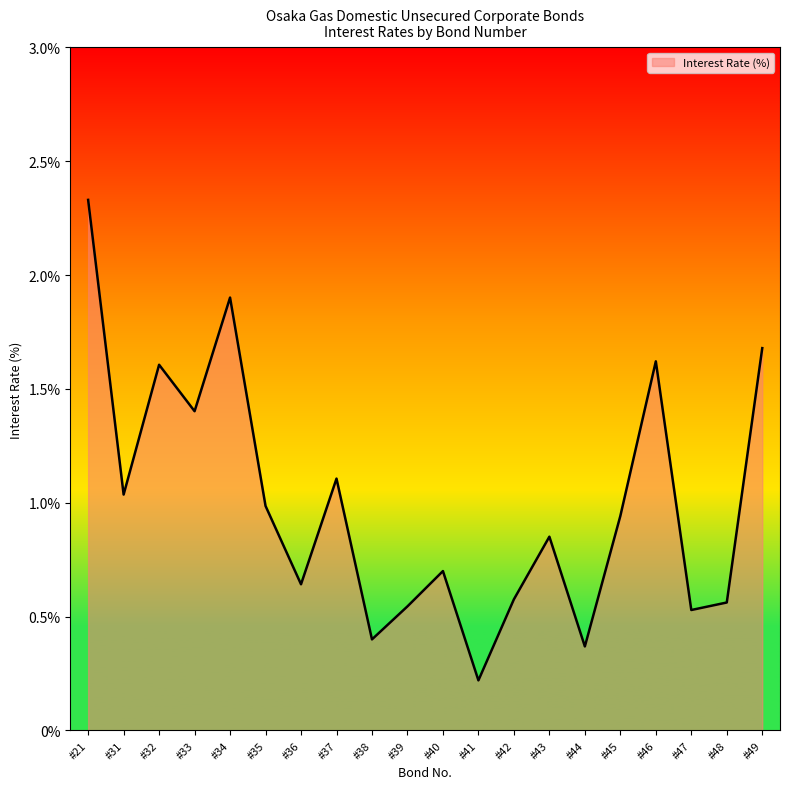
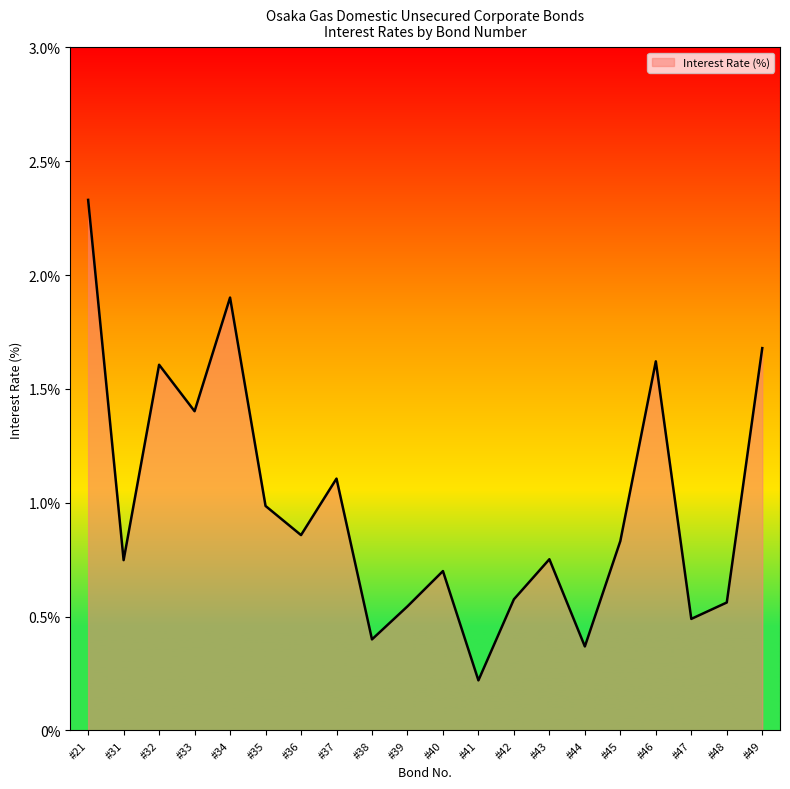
  {
    "#21": "2.33%",
-   "#31": "1.04%",
+   "#31": "0.75%",
    "#32": "1.61%",
    "#33": "1.40%",
    "#34": "1.90%",
    "#35": "0.99%",
-   "#36": "0.64%",
+   "#36": "0.86%",
    "#37": "1.11%",
    "#38": "0.40%",
    "#39": "0.55%",
    "#40": "0.70%",
    "#41": "0.22%",
    "#42": "0.58%",
-   "#43": "0.85%",
+   "#43": "0.75%",
    "#44": "0.37%",
-   "#45": "0.94%",
+   "#45": "0.83%",
    "#46": "1.62%",
-   "#47": "0.53%",
+   "#47": "0.49%",
    "#48": "0.56%",
    "#49": "1.68%"
  }
